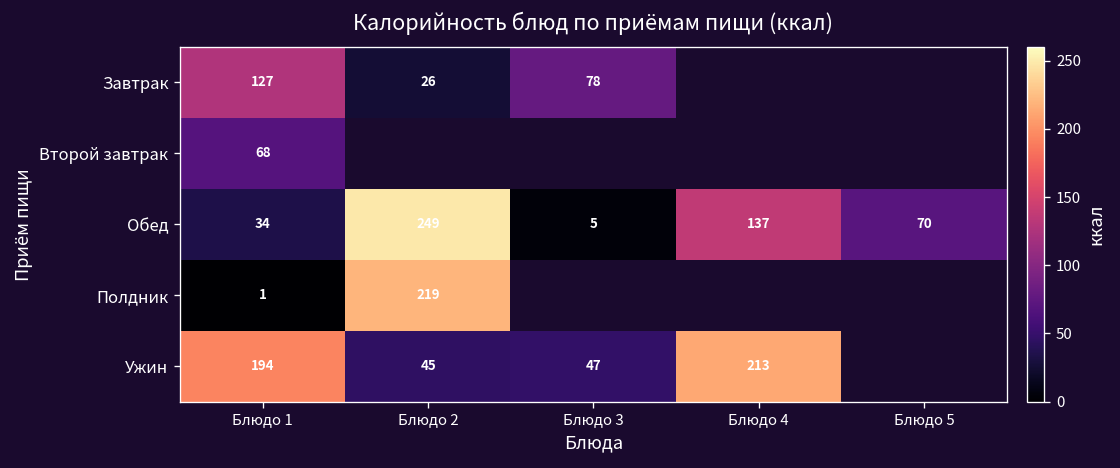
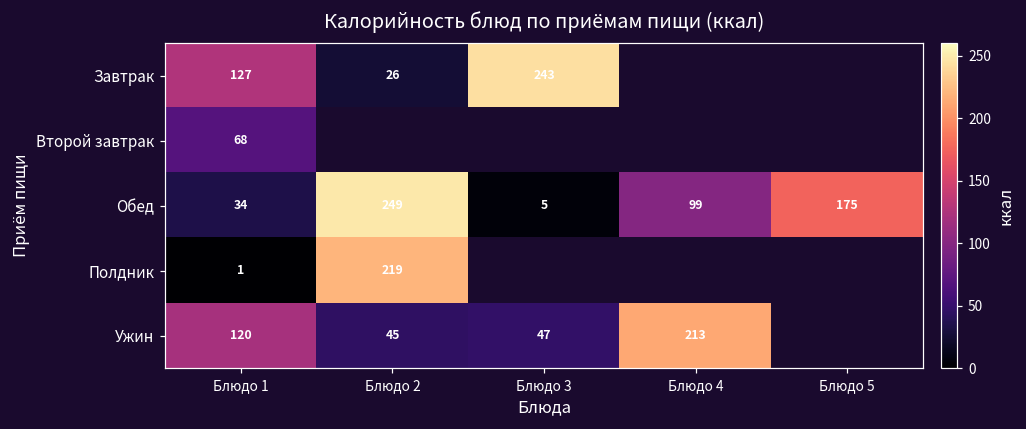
  {
    "Завтрак": {
      "Блюдо 1": 127,
      "Блюдо 2": 26,
-     "Блюдо 3": 78
+     "Блюдо 3": 243
    },
    "Второй завтрак": {
      "Блюдо 1": 68
    },
    "Обед": {
      "Блюдо 1": 34,
      "Блюдо 2": 249,
      "Блюдо 3": 5,
-     "Блюдо 4": 137,
-     "Блюдо 5": 70
+     "Блюдо 4": 99,
+     "Блюдо 5": 175
    },
    "Полдник": {
      "Блюдо 1": 1,
      "Блюдо 2": 219
    },
    "Ужин": {
-     "Блюдо 1": 194,
+     "Блюдо 1": 120,
      "Блюдо 2": 45,
      "Блюдо 3": 47,
      "Блюдо 4": 213
    }
  }
